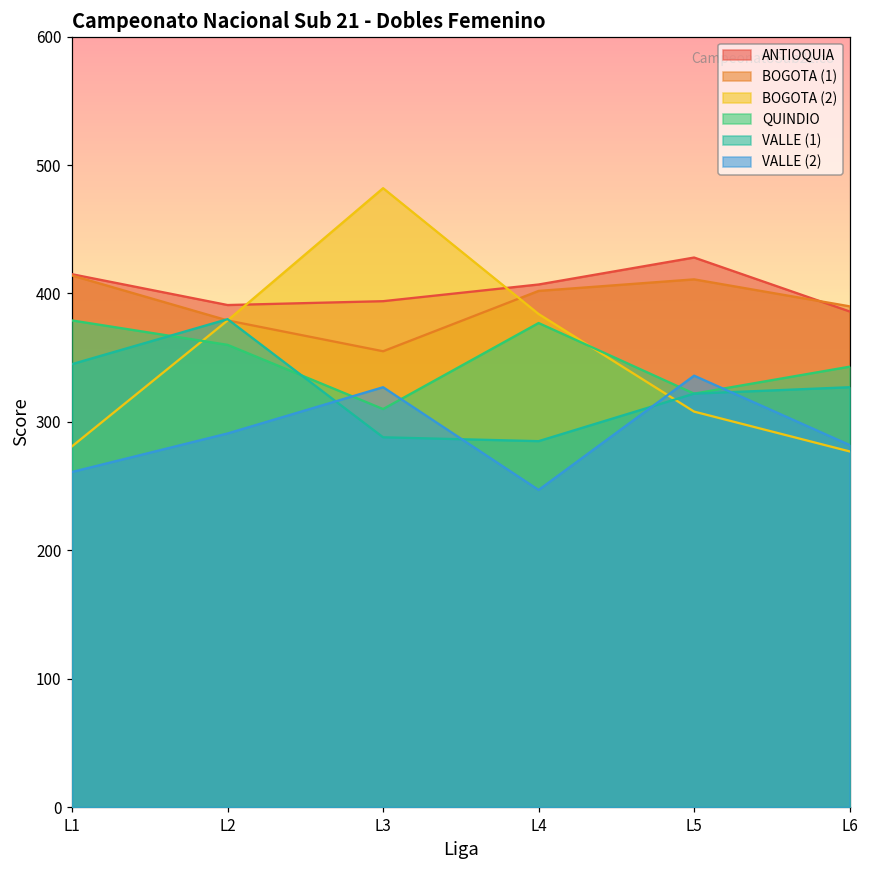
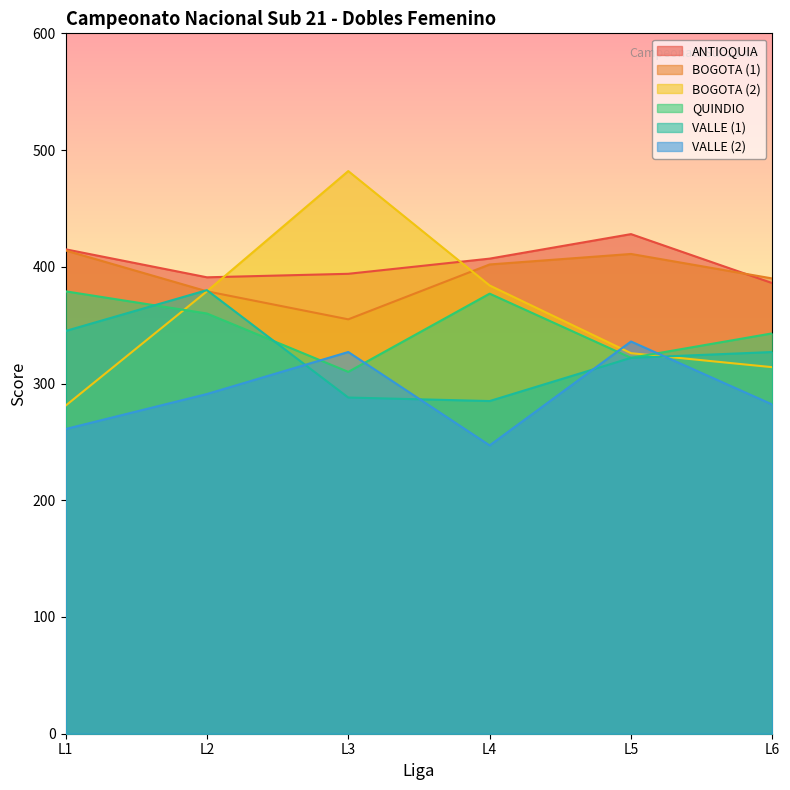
  {
    "BOGOTA (2)": {
      "L1": 281,
      "L3": 482,
      "L4": 384,
-     "L5": 308,
-     "L6": 277
+     "L5": 326,
+     "L6": 314
    },
    "VALLE (2)": {
      "L1": 261,
      "L2": 291,
      "L3": 327,
      "L4": 247,
      "L5": 336,
      "L6": 282
    }
  }
